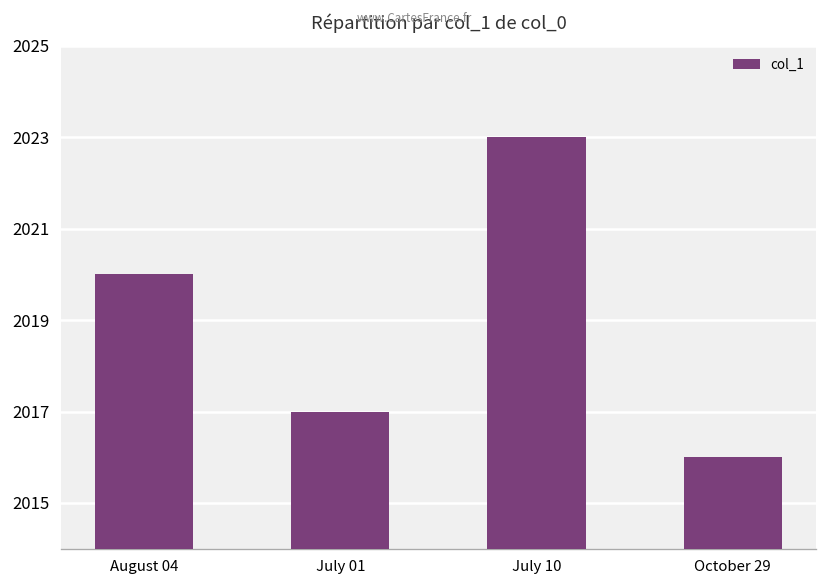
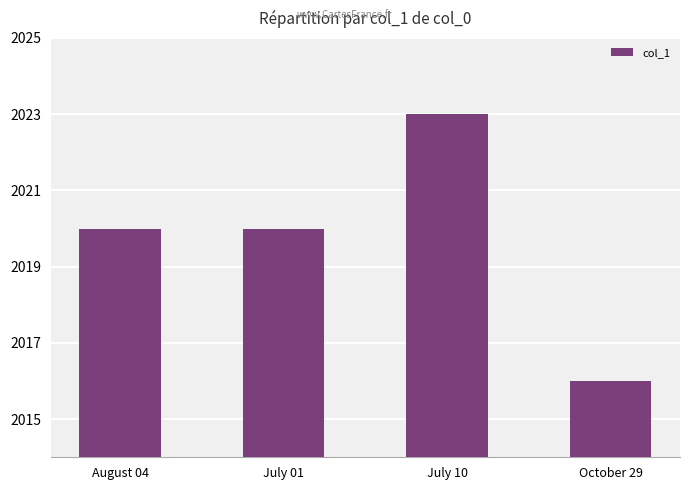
  {
    "August 04": 2020,
-   "July 01": 2017,
+   "July 01": 2020,
    "July 10": 2023,
    "October 29": 2016
  }
